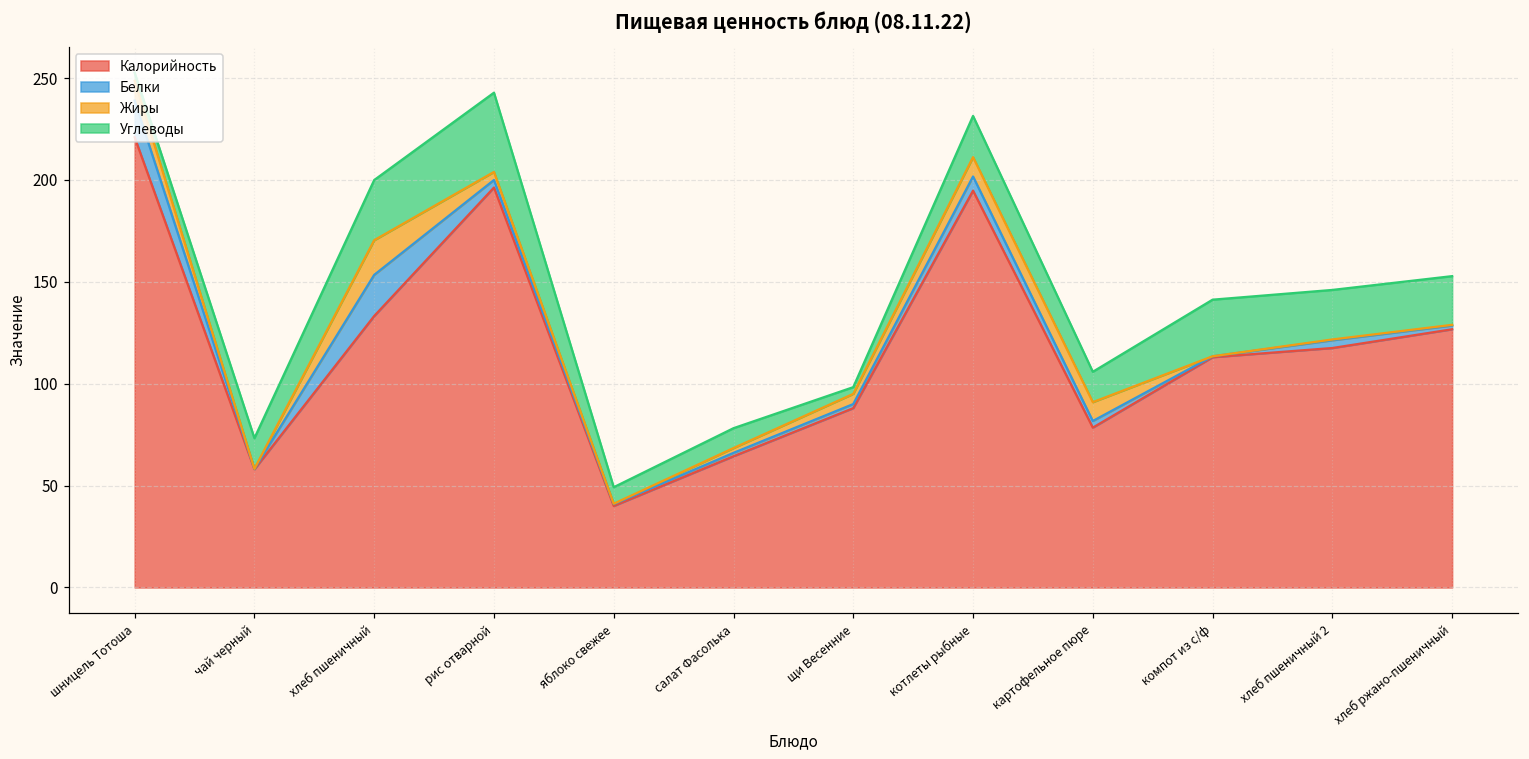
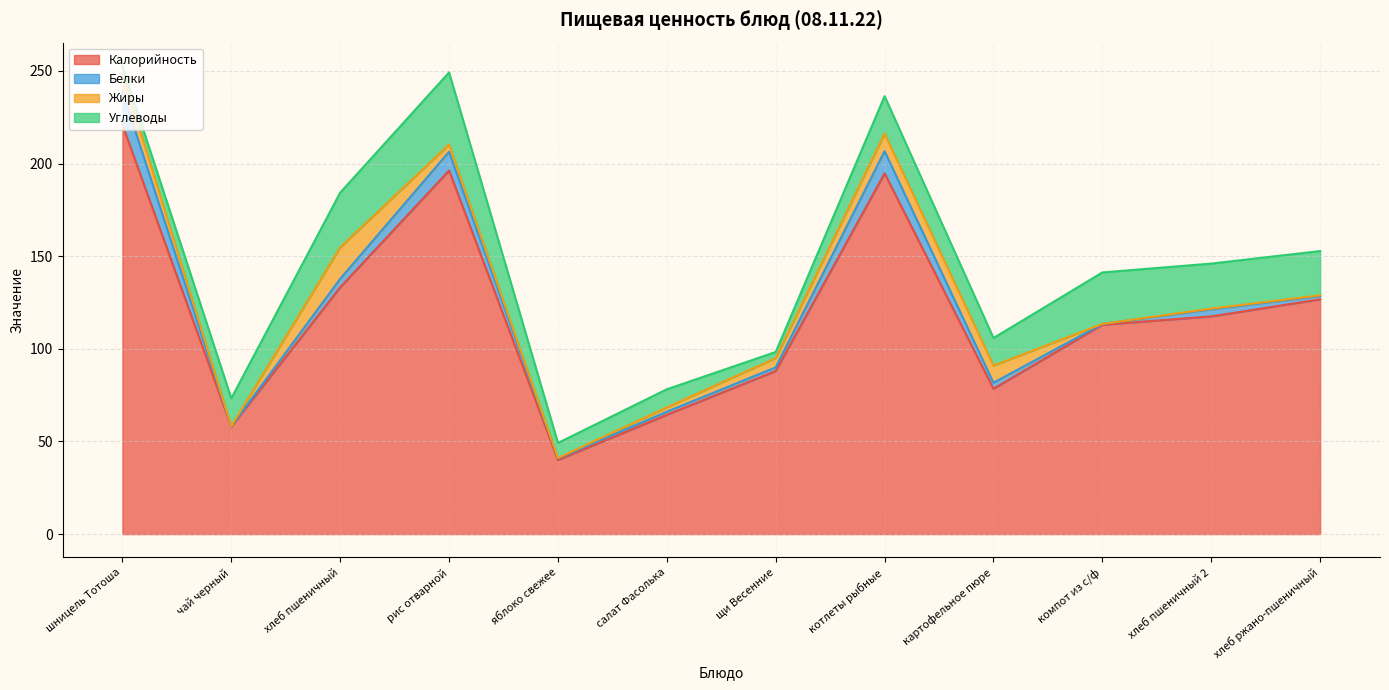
  {
    "Калорийность": {
      "хлеб пшеничный": 133,
      "рис отварной": 196,
      "салат Фасолька": 64,
      "щи Весенние": 88,
      "котлеты рыбные": 195,
      "картофельное пюре": 78,
      "хлеб пшеничный 2": 118,
      "хлеб ржано-пшеничный": 127
    },
    "Белки": {
-     "хлеб пшеничный": 20,
-     "рис отварной": 4,
+     "хлеб пшеничный": 5,
+     "рис отварной": 10,
      "салат Фасолька": 2,
      "щи Весенние": 2,
-     "котлеты рыбные": 7,
+     "котлеты рыбные": 12,
      "картофельное пюре": 3
    },
    "Жиры": {
      "хлеб пшеничный": 17,
      "рис отварной": 4,
      "салат Фасолька": 2,
      "щи Весенние": 5,
      "котлеты рыбные": 10,
      "картофельное пюре": 9
    },
    "Углеводы": {
      "чай черный": 15,
      "хлеб пшеничный": 30,
      "рис отварной": 39,
      "яблоко свежее": 8,
      "салат Фасолька": 10,
      "щи Весенние": 3,
      "котлеты рыбные": 20,
      "картофельное пюре": 15,
      "компот из с/ф": 28,
      "хлеб пшеничный 2": 24,
      "хлеб ржано-пшеничный": 24
    }
  }
